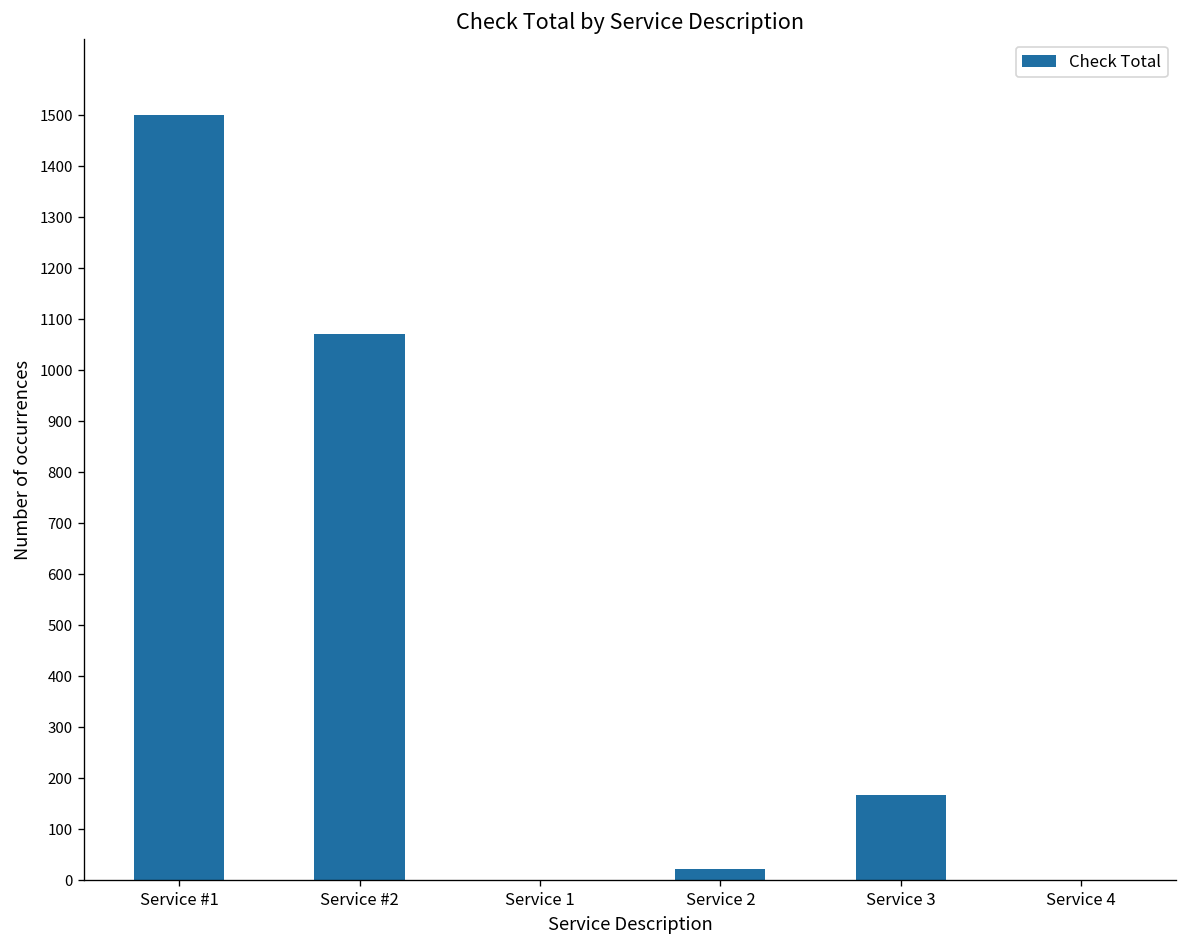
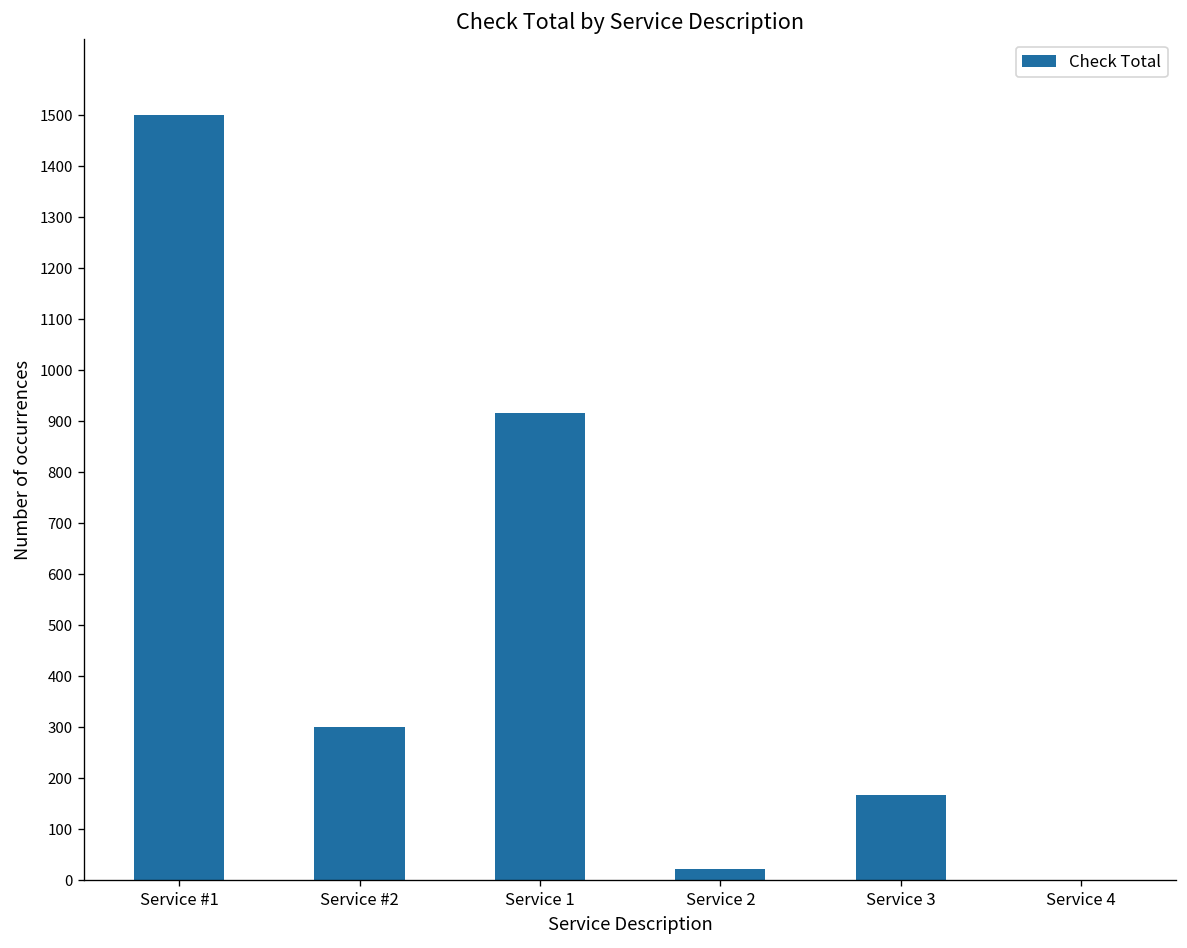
  {
    "Service #1": 1500,
-   "Service #2": 1070,
-   "Service 1": 0,
+   "Service #2": 300,
+   "Service 1": 920,
    "Service 2": 20,
    "Service 3": 170,
    "Service 4": 0
  }
